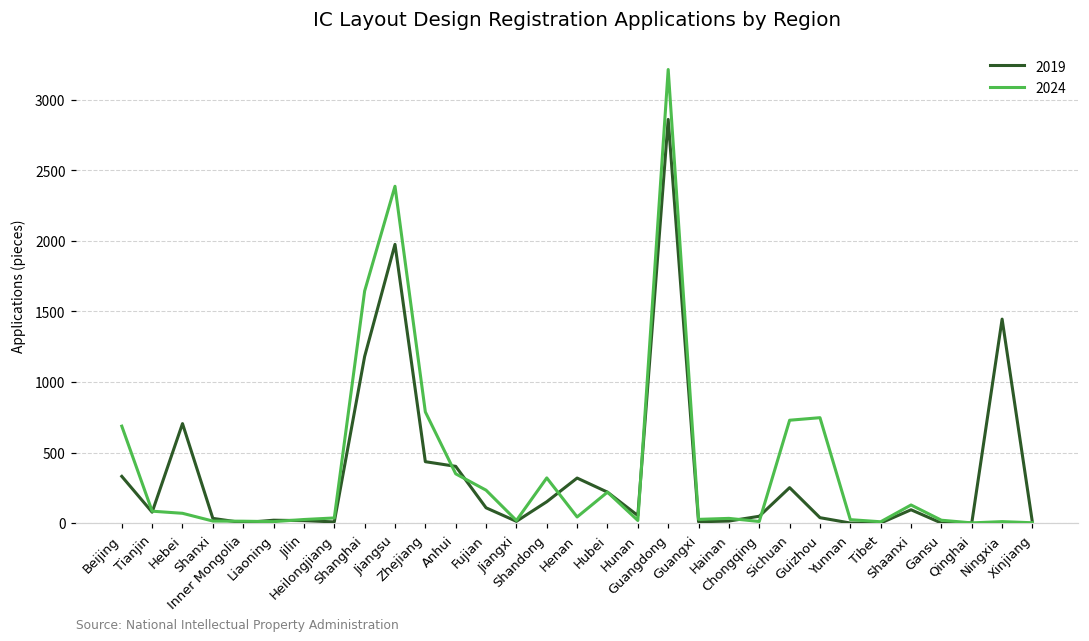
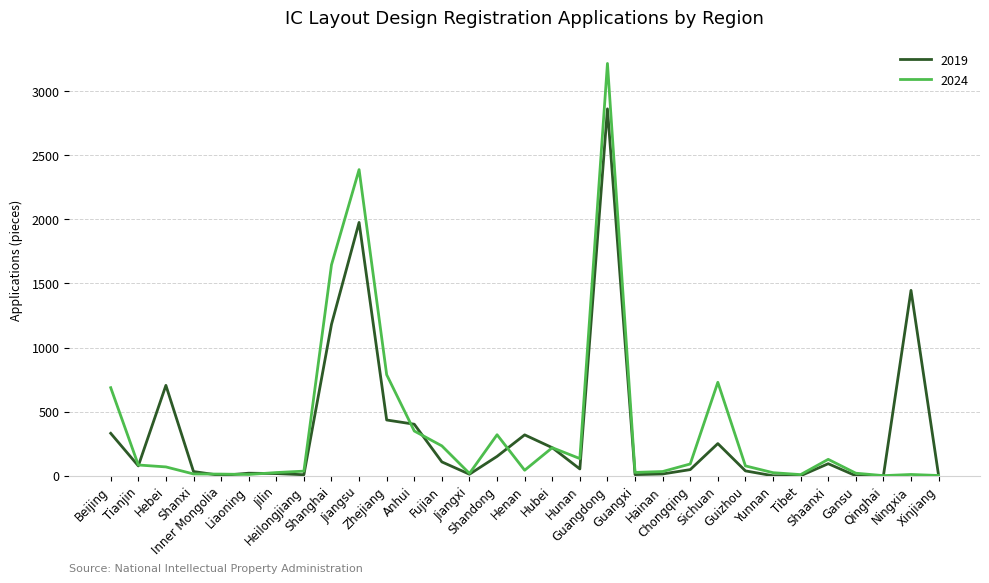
  {
    "2019": {
      "Beijing": 330,
      "Hebei": 710,
      "Heilongjiang": 10,
      "Shanghai": 1180,
      "Jiangsu": 1980,
      "Zhejiang": 440,
      "Anhui": 400,
      "Fujian": 110,
      "Shandong": 150,
      "Henan": 320,
      "Hunan": 50,
      "Guangdong": 2860,
      "Chongqing": 50,
      "Sichuan": 250,
      "Guizhou": 40,
      "Yunnan": 0,
      "Shaanxi": 90,
      "Gansu": 0,
      "Ningxia": 1450
    },
    "2024": {
      "Beijing": 690,
      "Hebei": 70,
      "Heilongjiang": 40,
      "Shanghai": 1650,
      "Jiangsu": 2390,
      "Zhejiang": 790,
      "Anhui": 350,
      "Fujian": 230,
      "Shandong": 320,
      "Henan": 40,
-     "Hunan": 20,
+     "Hunan": 130,
      "Guangdong": 3220,
-     "Chongqing": 10,
+     "Chongqing": 90,
      "Sichuan": 730,
-     "Guizhou": 750,
+     "Guizhou": 80,
      "Yunnan": 20,
      "Shaanxi": 130,
      "Gansu": 20,
      "Ningxia": 10
    }
  }
